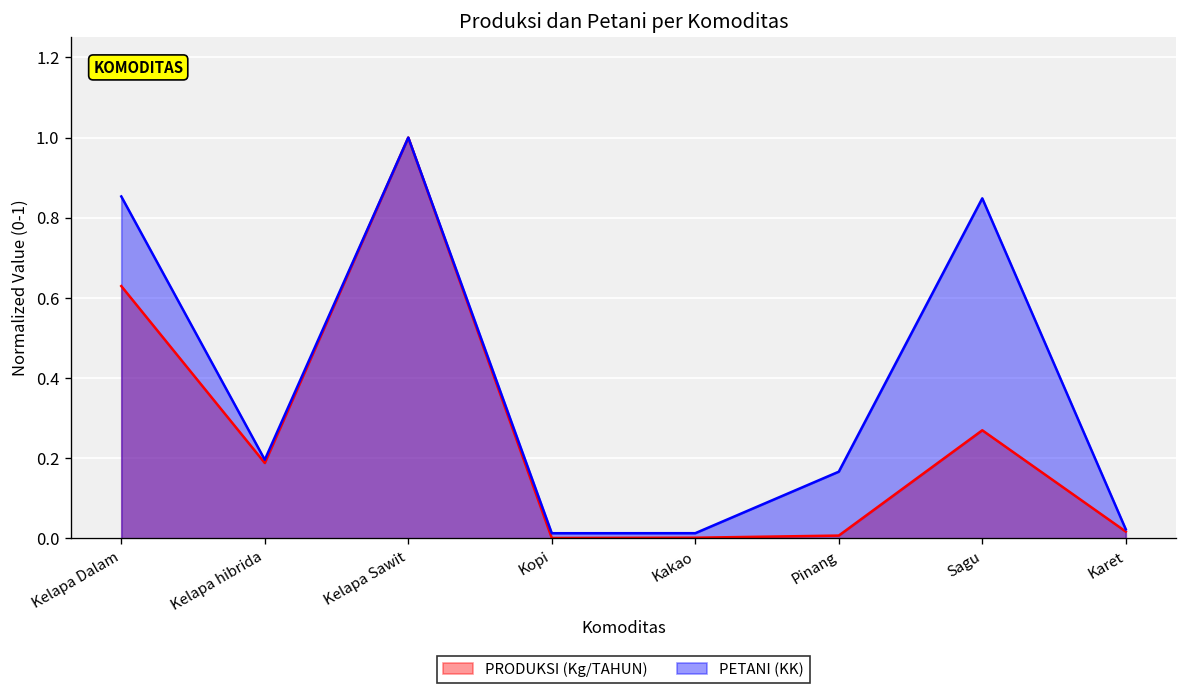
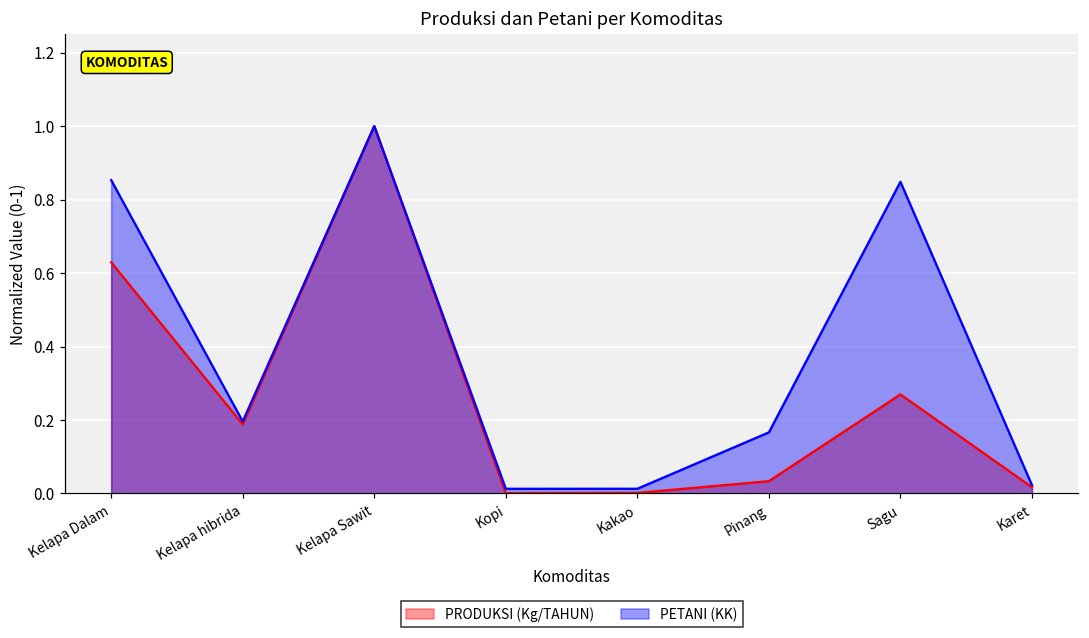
  {
    "PRODUKSI (Kg/TAHUN)": {
      "Kelapa Dalam": 0.63,
      "Kelapa hibrida": 0.19,
      "Kopi": 0.00,
      "Kakao": 0.00,
-     "Pinang": 0.01,
+     "Pinang": 0.03,
      "Sagu": 0.27
    },
    "PETANI (KK)": {
      "Kelapa Dalam": 0.85,
      "Kelapa hibrida": 0.20,
      "Kopi": 0.01,
      "Kakao": 0.01,
      "Pinang": 0.17,
      "Sagu": 0.85
    }
  }
